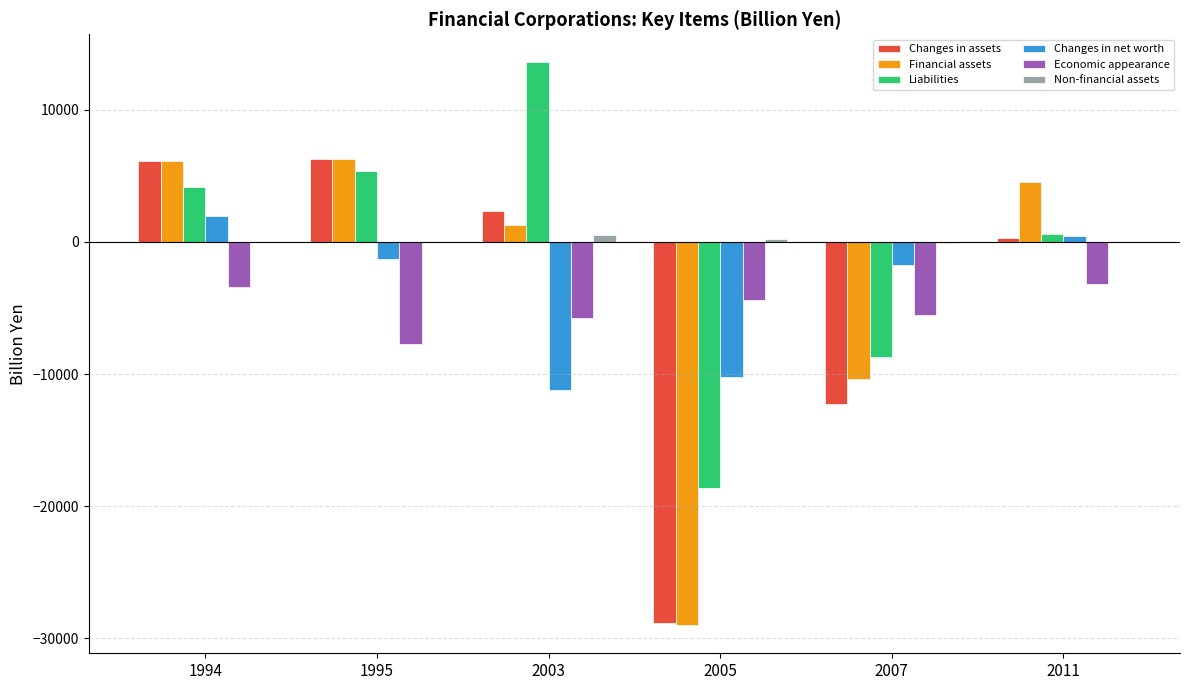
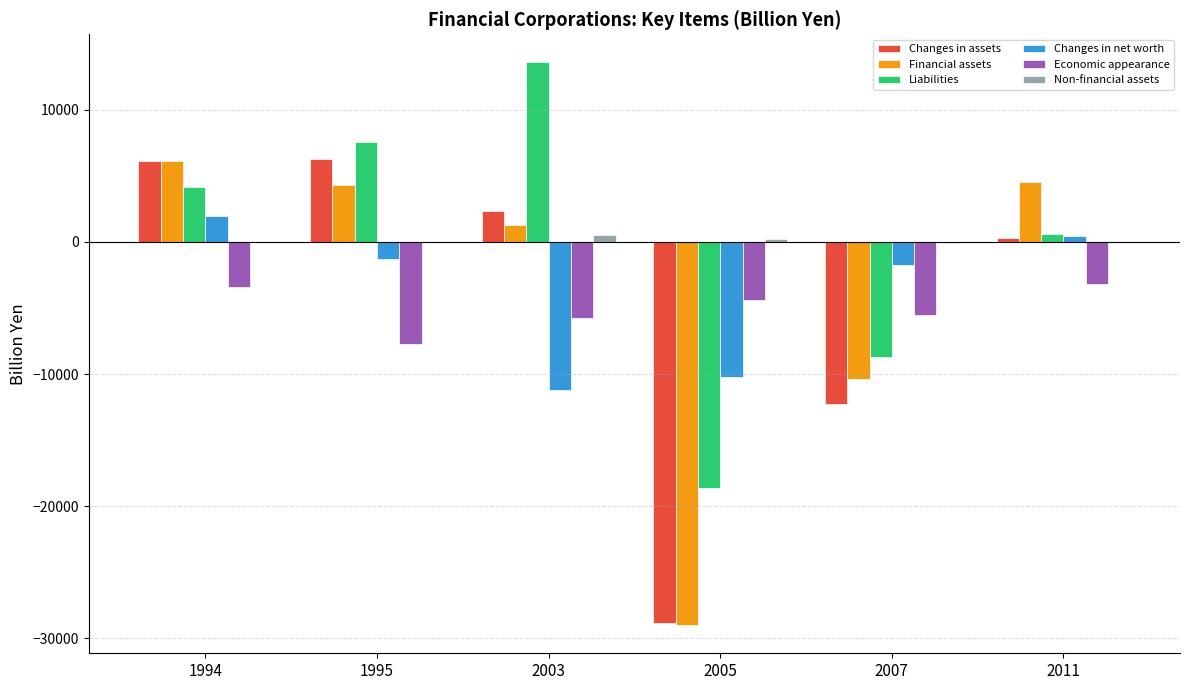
  {
    "Changes in assets": {
      "1994": 6200,
      "1995": 6200,
      "2003": 2400,
      "2005": -28800,
      "2007": -12300,
      "2011": 300
    },
    "Financial assets": {
      "1994": 6200,
-     "1995": 6300,
+     "1995": 4300,
      "2003": 1300,
      "2005": -29000,
      "2007": -10300,
      "2011": 4600
    },
    "Liabilities": {
      "1994": 4200,
-     "1995": 5400,
+     "1995": 7600,
      "2003": 13600,
      "2005": -18600,
      "2007": -8700,
      "2011": 600
    },
    "Changes in net worth": {
      "1994": 2000,
      "1995": -1300,
      "2003": -11200,
      "2005": -10200,
      "2007": -1700,
      "2011": 400
    },
    "Economic appearance": {
      "1994": -3400,
      "1995": -7700,
      "2003": -5800,
      "2005": -4400,
      "2007": -5500,
      "2011": -3200
    },
    "Non-financial assets": {
      "1994": 0,
      "2003": 600,
      "2005": 200
    }
  }
